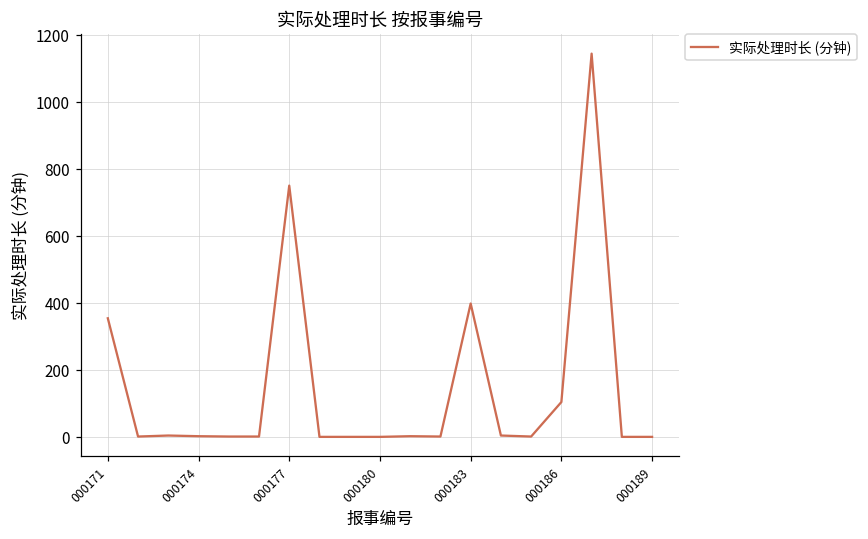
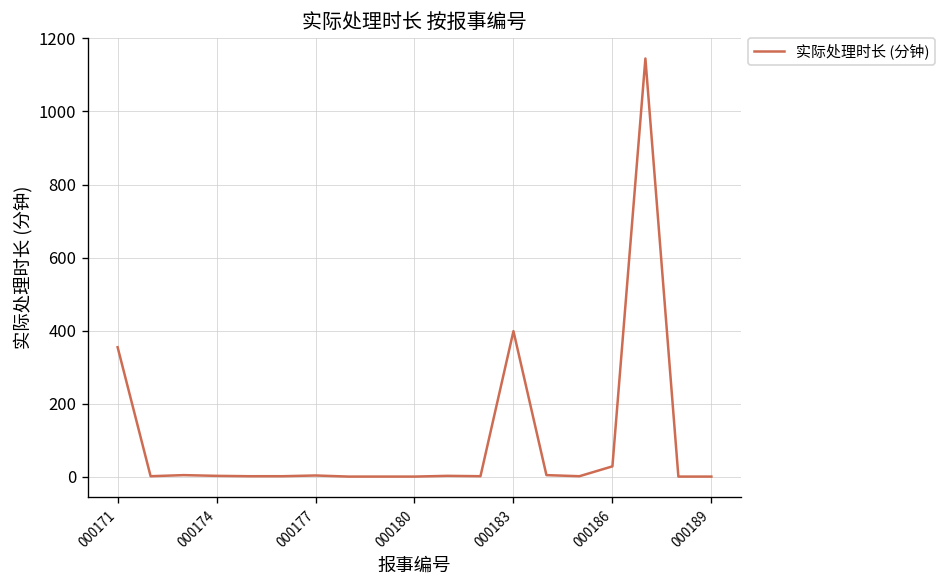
  {
    "000171": 360,
    "000174": 0,
-   "000177": 750,
+   "000177": 0,
    "000180": 0,
    "000183": 400,
-   "000186": 110,
+   "000186": 30,
    "000189": 0
  }
